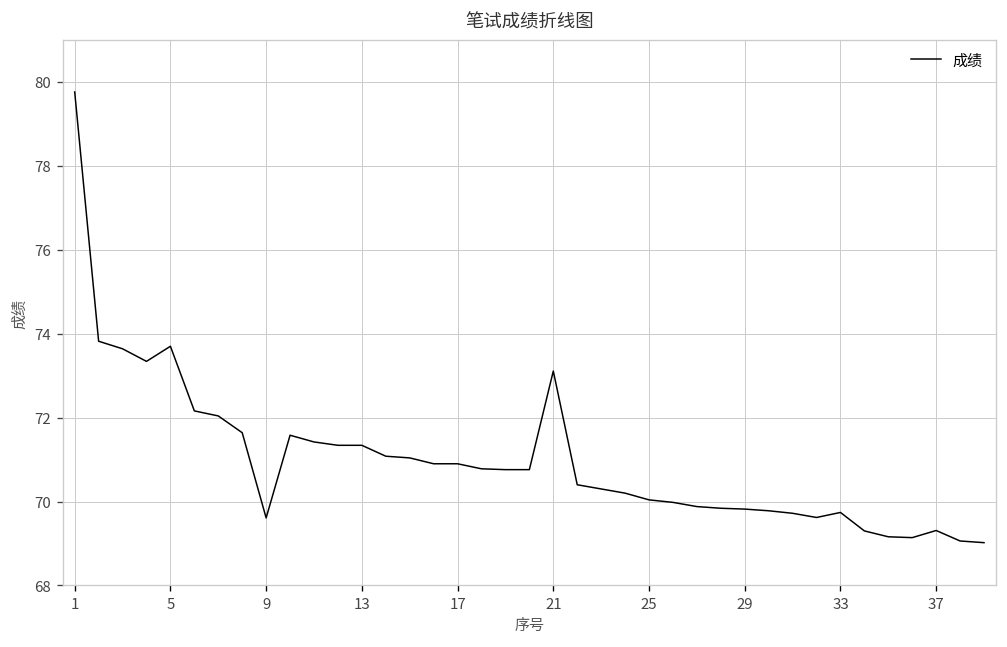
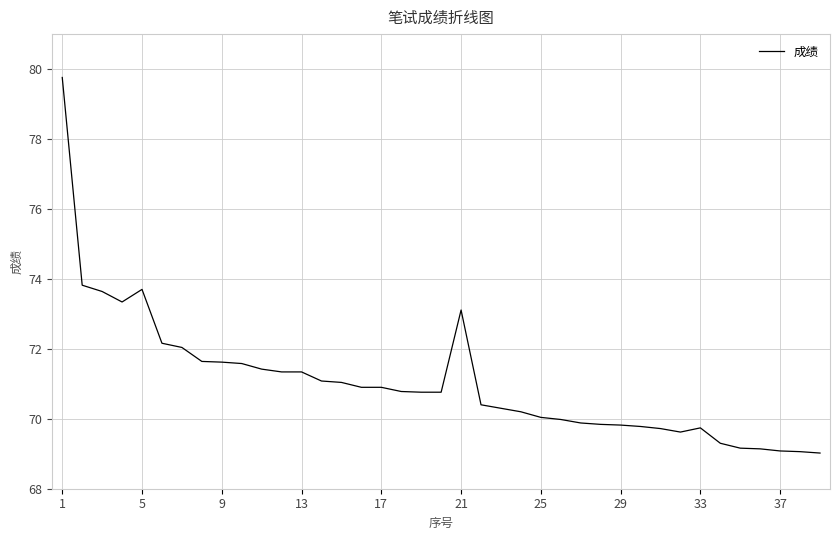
  {
    "1": 79.8,
    "5": 73.7,
-   "9": 69.6,
+   "9": 71.6,
    "13": 71.3,
    "17": 70.9,
    "21": 73.1,
    "25": 70.0,
    "29": 69.8,
    "33": 69.7,
-   "37": 69.3
+   "37": 69.1
  }
